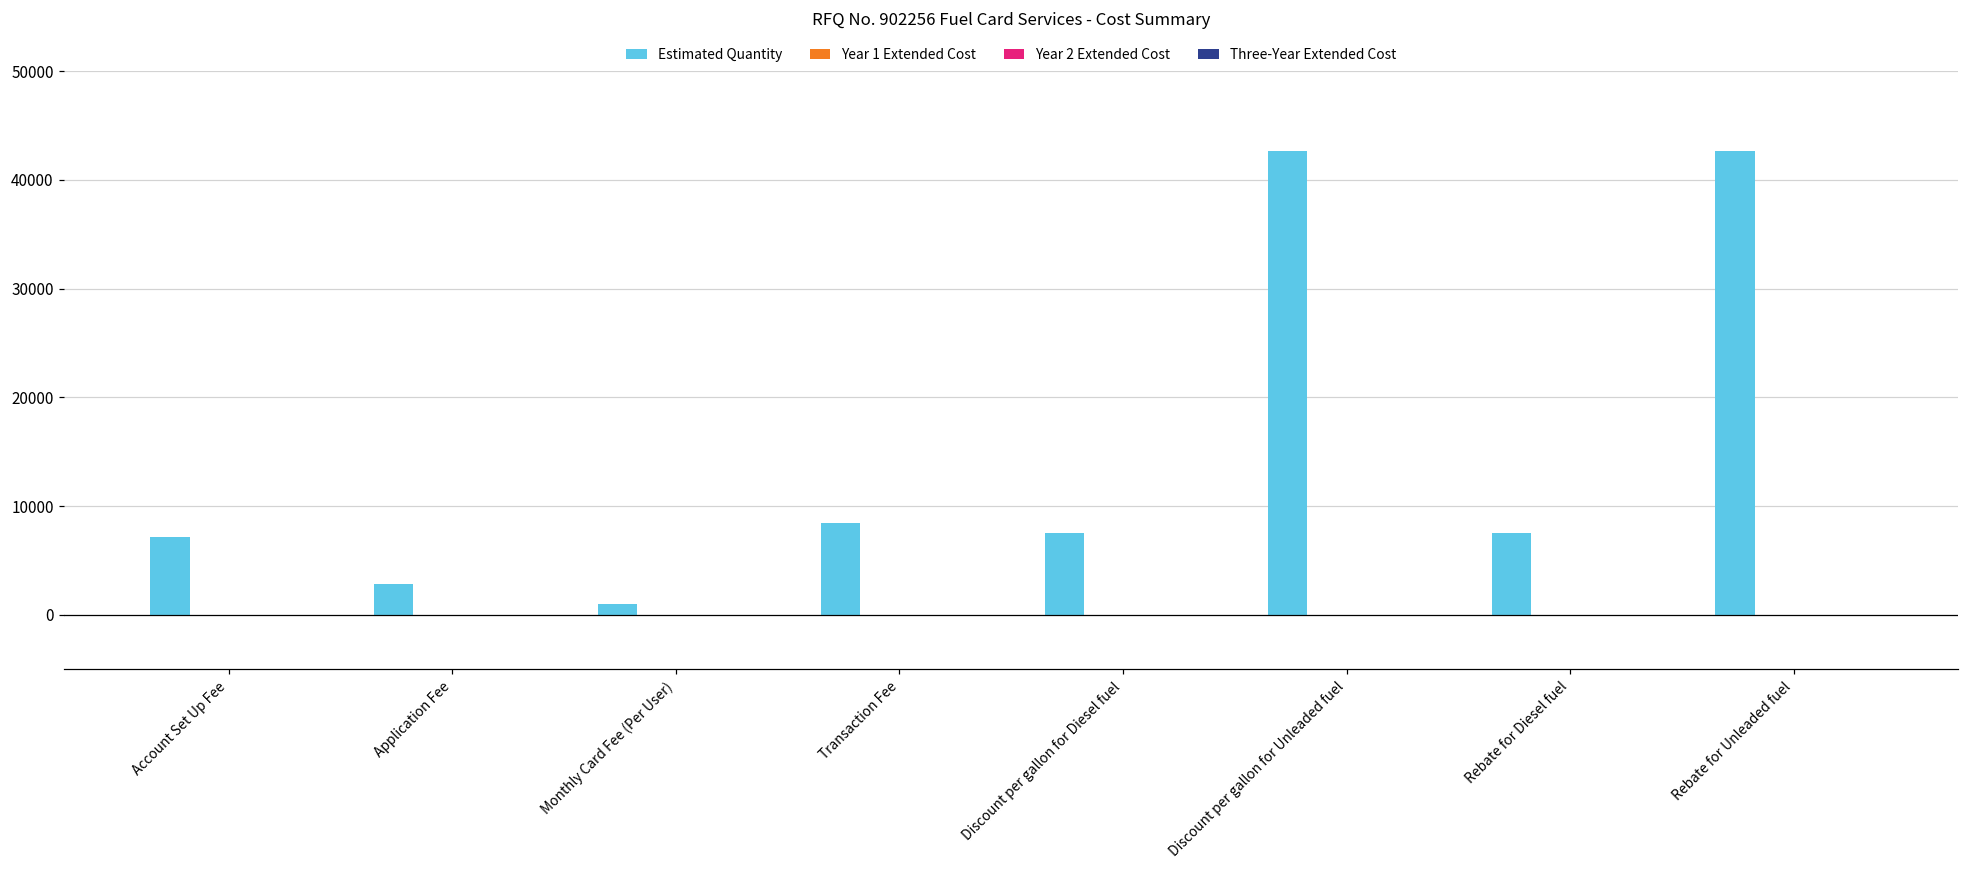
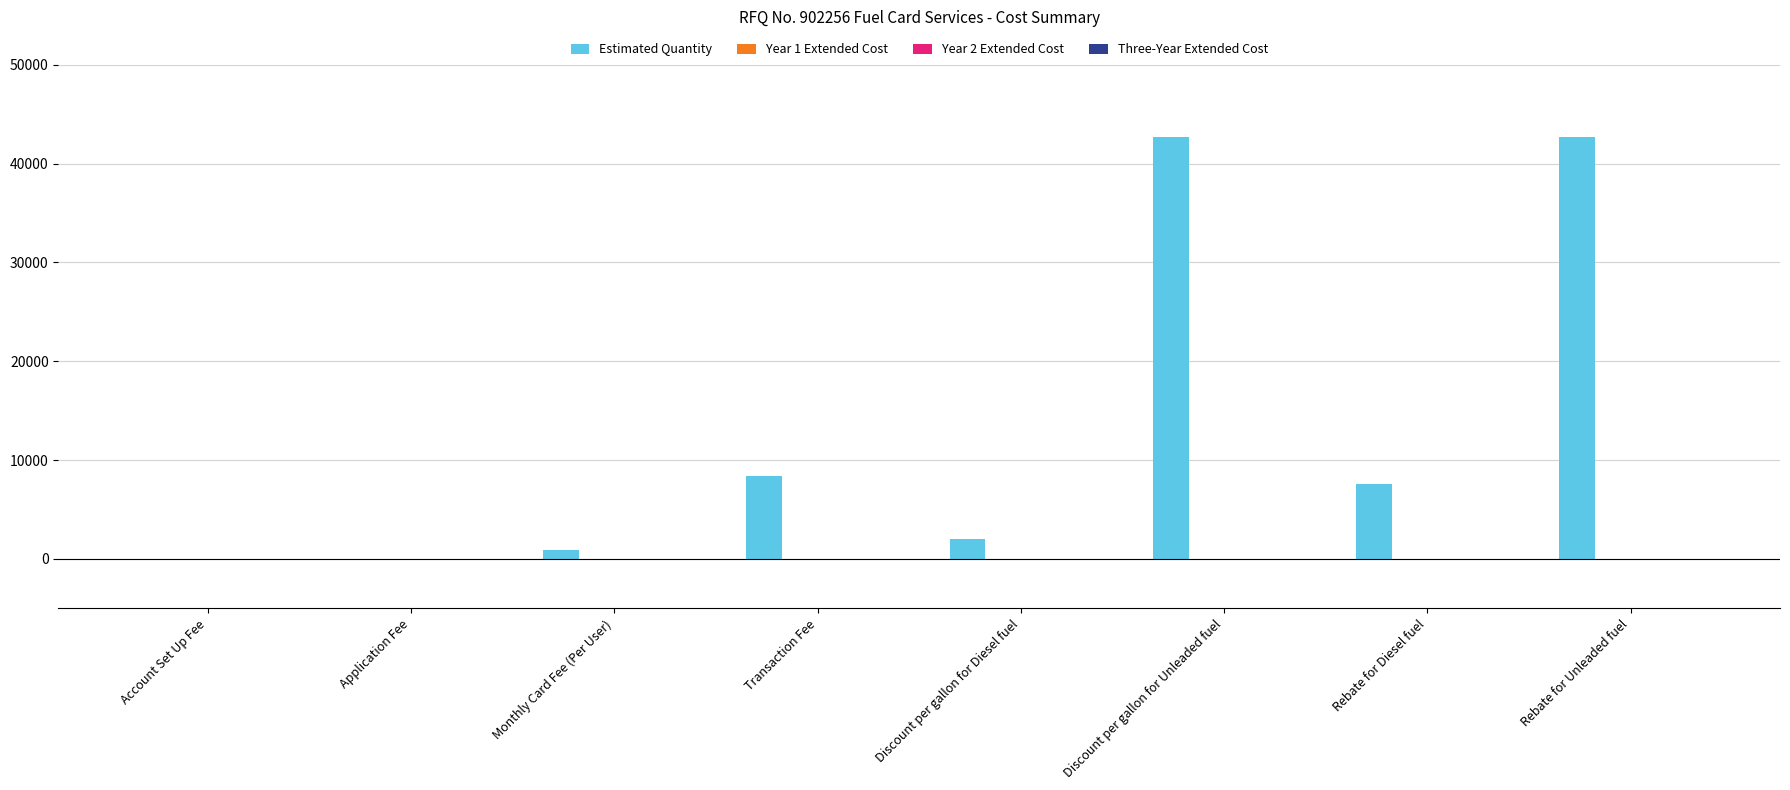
  {
    "Estimated Quantity": {
-     "Account Set Up Fee": 7000,
-     "Application Fee": 3000,
+     "Account Set Up Fee": 0,
+     "Application Fee": 0,
      "Monthly Card Fee (Per User)": 1000,
      "Transaction Fee": 8000,
-     "Discount per gallon for Diesel fuel": 8000,
+     "Discount per gallon for Diesel fuel": 2000,
      "Discount per gallon for Unleaded fuel": 43000,
      "Rebate for Diesel fuel": 8000,
      "Rebate for Unleaded fuel": 43000
    },
    "Year 1 Extended Cost": {
      "Account Set Up Fee": 0,
      "Application Fee": 0,
      "Monthly Card Fee (Per User)": 0,
      "Transaction Fee": 0,
      "Discount per gallon for Diesel fuel": 0,
      "Discount per gallon for Unleaded fuel": 0,
      "Rebate for Diesel fuel": 0,
      "Rebate for Unleaded fuel": 0
    },
    "Year 2 Extended Cost": {
      "Account Set Up Fee": 0,
      "Application Fee": 0,
      "Monthly Card Fee (Per User)": 0,
      "Transaction Fee": 0,
      "Discount per gallon for Diesel fuel": 0,
      "Discount per gallon for Unleaded fuel": 0,
      "Rebate for Diesel fuel": 0,
      "Rebate for Unleaded fuel": 0
    },
    "Three-Year Extended Cost": {
      "Account Set Up Fee": 0,
      "Application Fee": 0,
      "Monthly Card Fee (Per User)": 0,
      "Transaction Fee": 0,
      "Discount per gallon for Diesel fuel": 0,
      "Discount per gallon for Unleaded fuel": 0,
      "Rebate for Diesel fuel": 0,
      "Rebate for Unleaded fuel": 0
    }
  }
